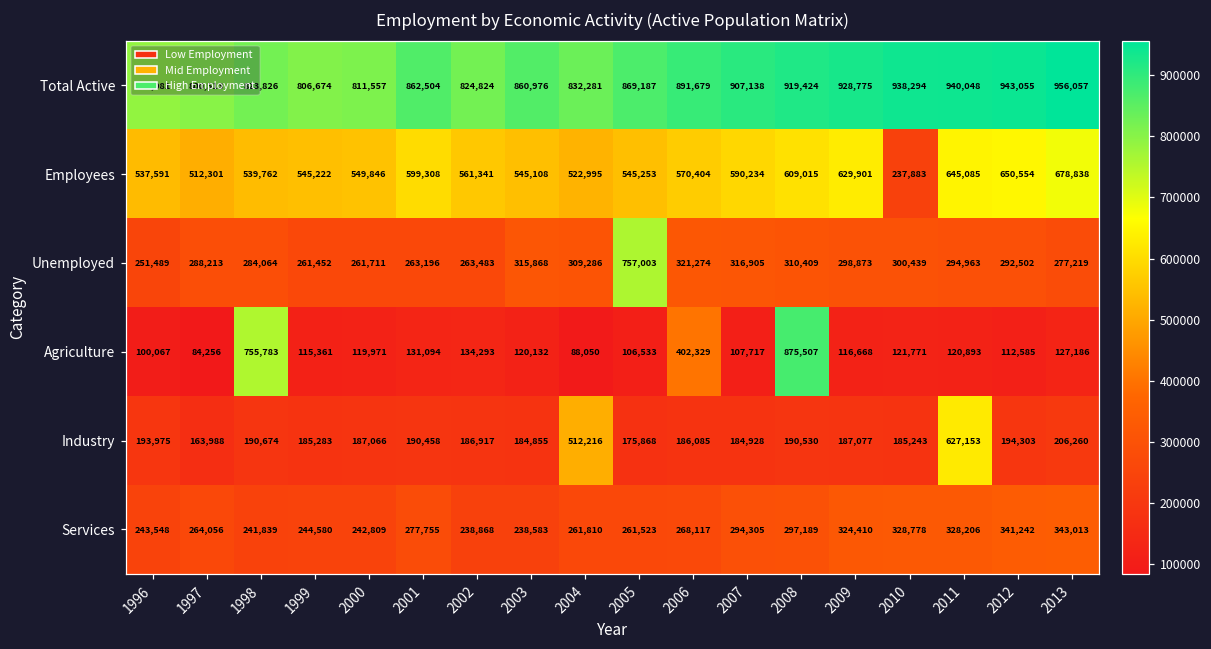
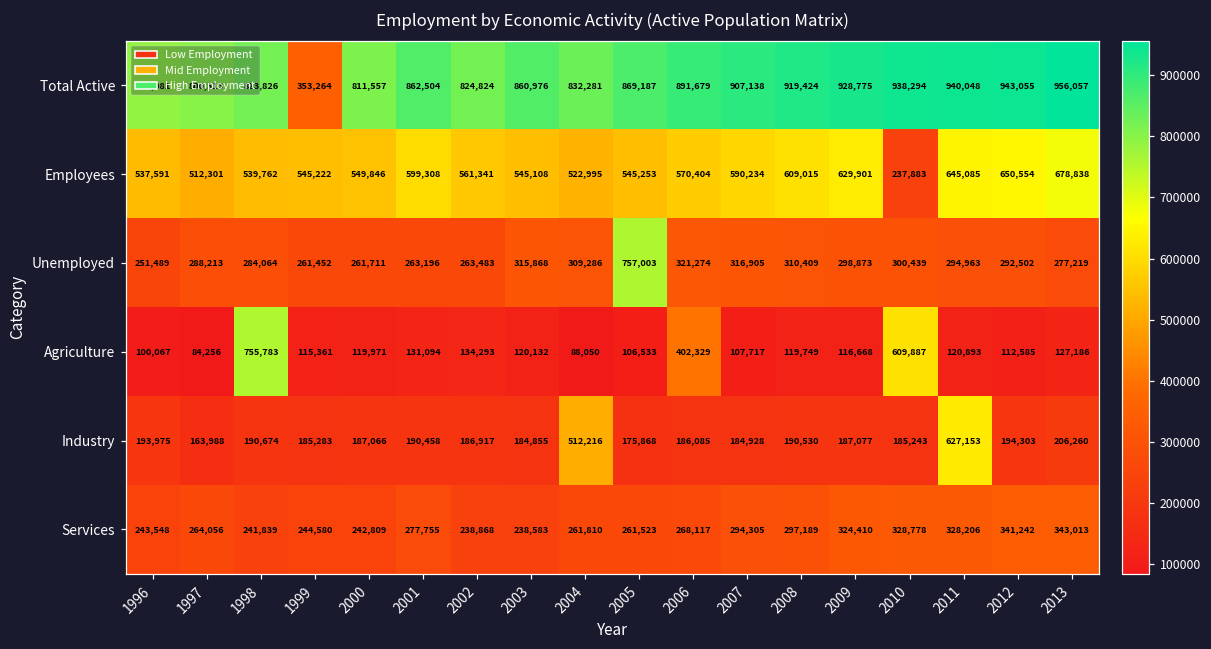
  {
    "Total Active": {
-     "1999": "806,674",
+     "1999": "353,264",
      "2000": "811,557",
      "2001": "862,504",
      "2002": "824,824",
      "2003": "860,976",
      "2004": "832,281",
      "2005": "869,187",
      "2006": "891,679",
      "2007": "907,138",
      "2008": "919,424",
      "2009": "928,775",
      "2010": "938,294",
      "2011": "940,048",
      "2012": "943,055",
      "2013": "956,057"
    },
    "Employees": {
      "1996": "537,591",
      "1997": "512,301",
      "1998": "539,762",
      "1999": "545,222",
      "2000": "549,846",
      "2001": "599,308",
      "2002": "561,341",
      "2003": "545,108",
      "2004": "522,995",
      "2005": "545,253",
      "2006": "570,404",
      "2007": "590,234",
      "2008": "609,015",
      "2009": "629,901",
      "2010": "237,883",
      "2011": "645,085",
      "2012": "650,554",
      "2013": "678,838"
    },
    "Unemployed": {
      "1996": "251,489",
      "1997": "288,213",
      "1998": "284,064",
      "1999": "261,452",
      "2000": "261,711",
      "2001": "263,196",
      "2002": "263,483",
      "2003": "315,868",
      "2004": "309,286",
      "2005": "757,003",
      "2006": "321,274",
      "2007": "316,905",
      "2008": "310,409",
      "2009": "298,873",
      "2010": "300,439",
      "2011": "294,963",
      "2012": "292,502",
      "2013": "277,219"
    },
    "Agriculture": {
      "1996": "100,067",
      "1997": "84,256",
      "1998": "755,783",
      "1999": "115,361",
      "2000": "119,971",
      "2001": "131,094",
      "2002": "134,293",
      "2003": "120,132",
      "2004": "88,050",
      "2005": "106,533",
      "2006": "402,329",
      "2007": "107,717",
-     "2008": "875,507",
+     "2008": "119,749",
      "2009": "116,668",
-     "2010": "121,771",
+     "2010": "609,887",
      "2011": "120,893",
      "2012": "112,585",
      "2013": "127,186"
    },
    "Industry": {
      "1996": "193,975",
      "1997": "163,988",
      "1998": "190,674",
      "1999": "185,283",
      "2000": "187,066",
      "2001": "190,458",
      "2002": "186,917",
      "2003": "184,855",
      "2004": "512,216",
      "2005": "175,868",
      "2006": "186,085",
      "2007": "184,928",
      "2008": "190,530",
      "2009": "187,077",
      "2010": "185,243",
      "2011": "627,153",
      "2012": "194,303",
      "2013": "206,260"
    },
    "Services": {
      "1996": "243,548",
      "1997": "264,056",
      "1998": "241,839",
      "1999": "244,580",
      "2000": "242,809",
      "2001": "277,755",
      "2002": "238,868",
      "2003": "238,583",
      "2004": "261,810",
      "2005": "261,523",
      "2006": "268,117",
      "2007": "294,305",
      "2008": "297,189",
      "2009": "324,410",
      "2010": "328,778",
      "2011": "328,206",
      "2012": "341,242",
      "2013": "343,013"
    }
  }
